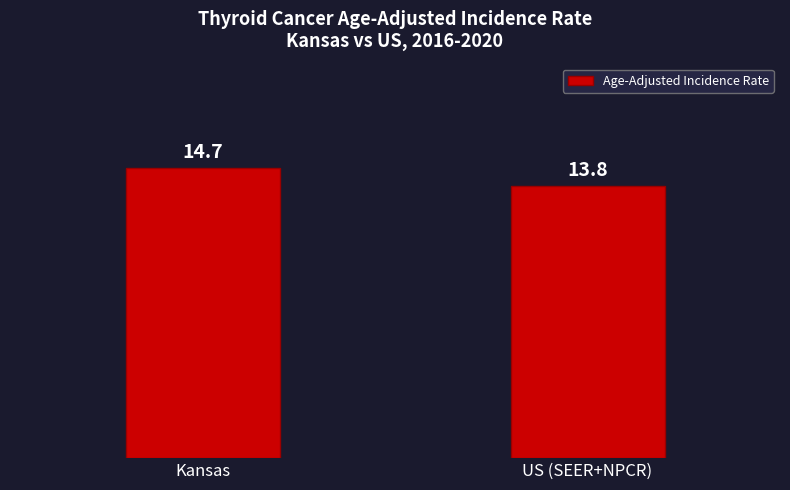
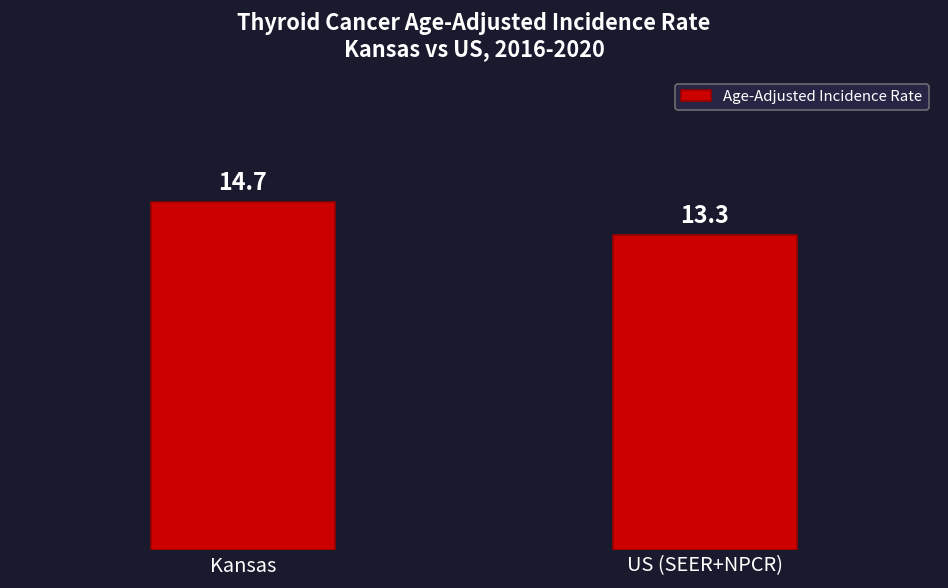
  {
    "Kansas": 14.7,
-   "US (SEER+NPCR)": 13.8
+   "US (SEER+NPCR)": 13.3
  }
